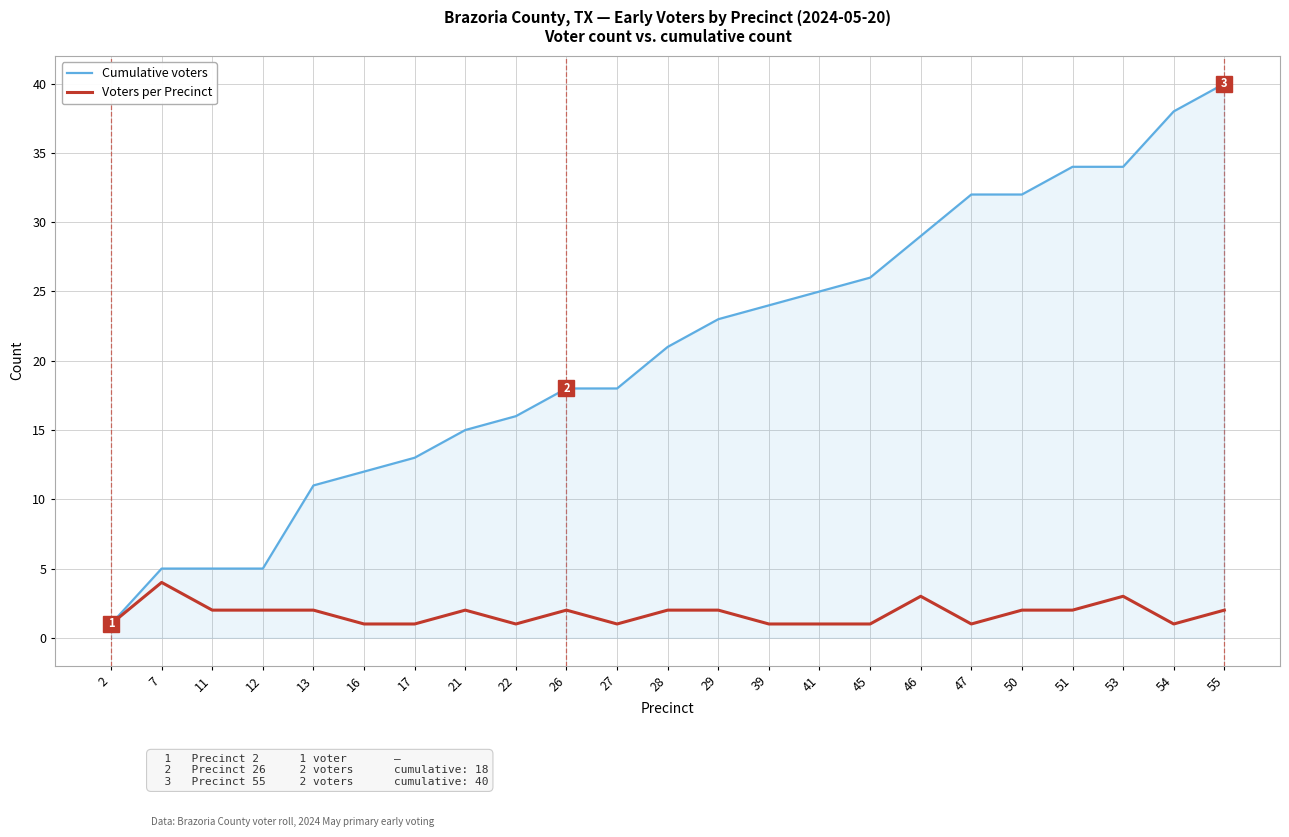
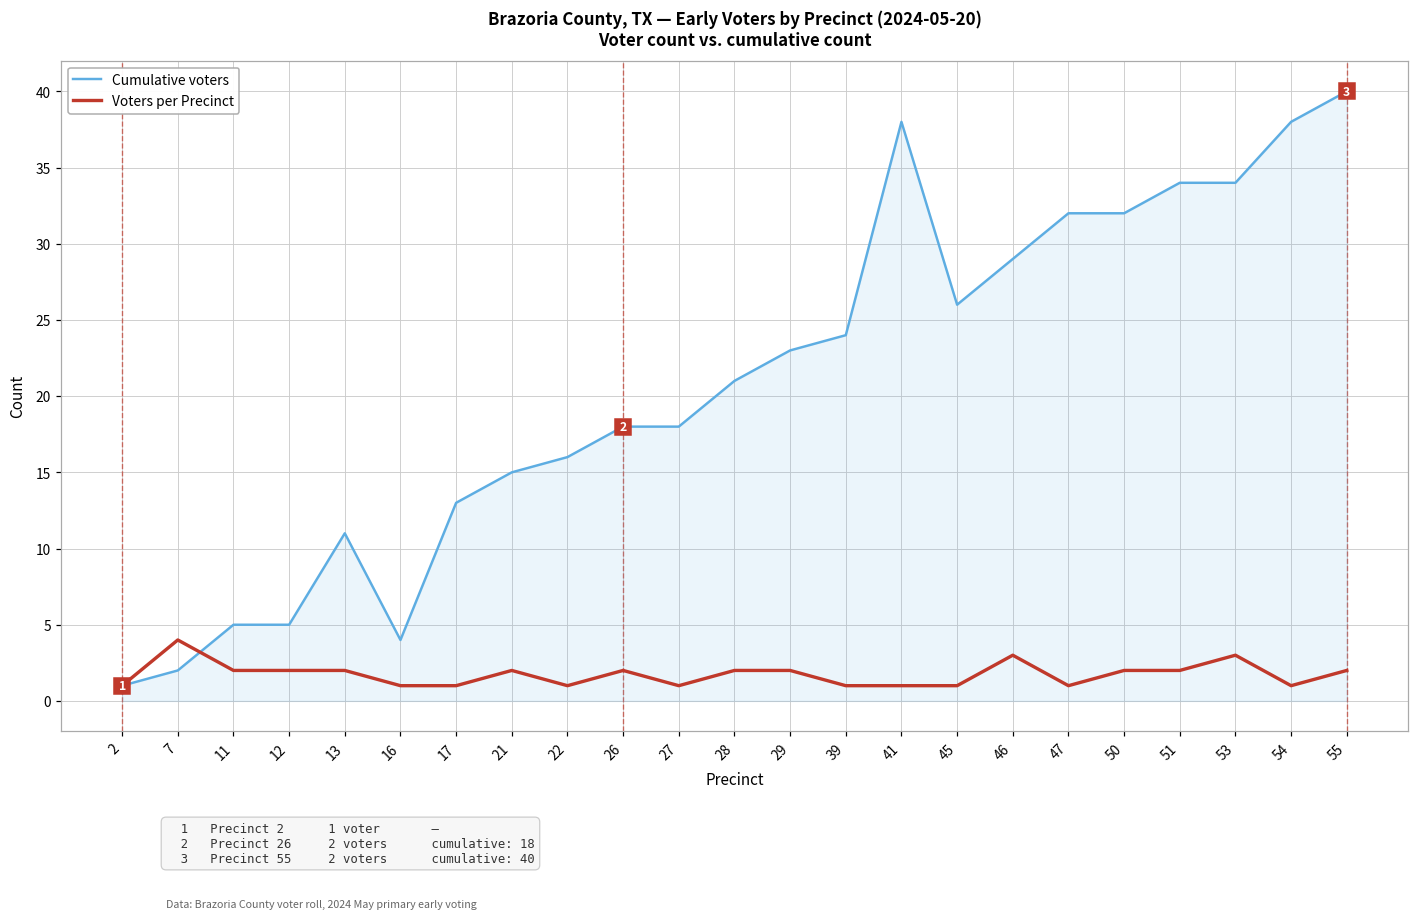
  {
    "Cumulative voters": {
-     "7": 5,
+     "7": 2,
      "11": 5,
      "12": 5,
      "13": 11,
-     "16": 12,
+     "16": 4,
      "17": 13,
      "21": 15,
      "22": 16,
      "27": 18,
      "28": 21,
      "29": 23,
      "39": 24,
-     "41": 25,
+     "41": 38,
      "45": 26,
      "46": 29,
      "47": 32,
      "50": 32,
      "51": 34,
      "53": 34,
      "54": 38
    }
  }
